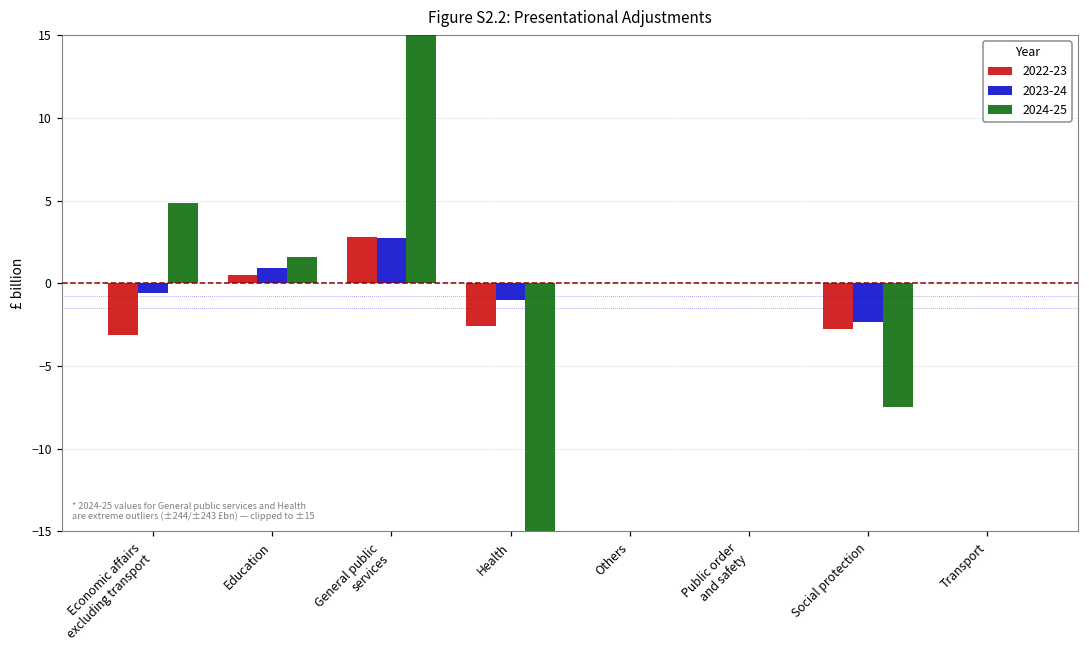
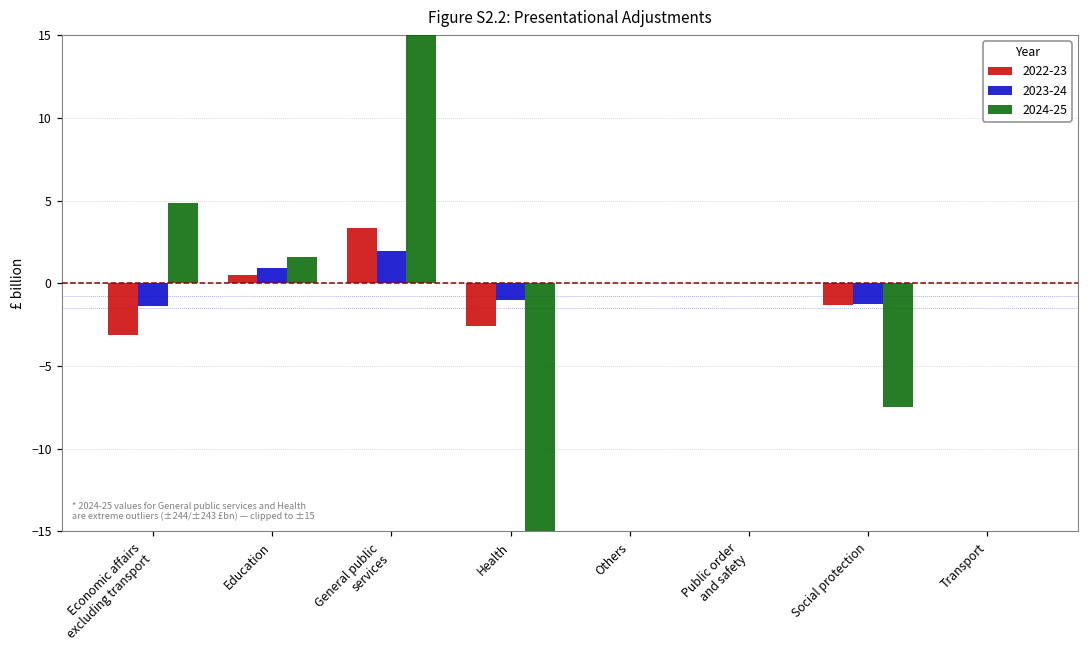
  {
    "2022-23": {
      "Economic affairs excluding transport": -3.1,
      "Education": 0.5,
-     "General public services": 2.8,
+     "General public services": 3.3,
      "Health": -2.6,
      "Others": 0.0,
      "Public order and safety": 0.0,
-     "Social protection": -2.7,
+     "Social protection": -1.3,
      "Transport": 0.0
    },
    "2023-24": {
-     "Economic affairs excluding transport": -0.6,
+     "Economic affairs excluding transport": -1.4,
      "Education": 0.9,
-     "General public services": 2.7,
+     "General public services": 1.9,
      "Health": -1.0,
      "Others": 0.0,
      "Public order and safety": 0.0,
-     "Social protection": -2.3,
+     "Social protection": -1.2,
      "Transport": 0.0
    },
    "2024-25": {
      "Economic affairs excluding transport": 4.9,
      "Education": 1.6,
      "General public services": 15.0,
      "Health": -15.0,
      "Others": 0.0,
      "Public order and safety": 0.0,
      "Social protection": -7.5,
      "Transport": 0.0
    }
  }
